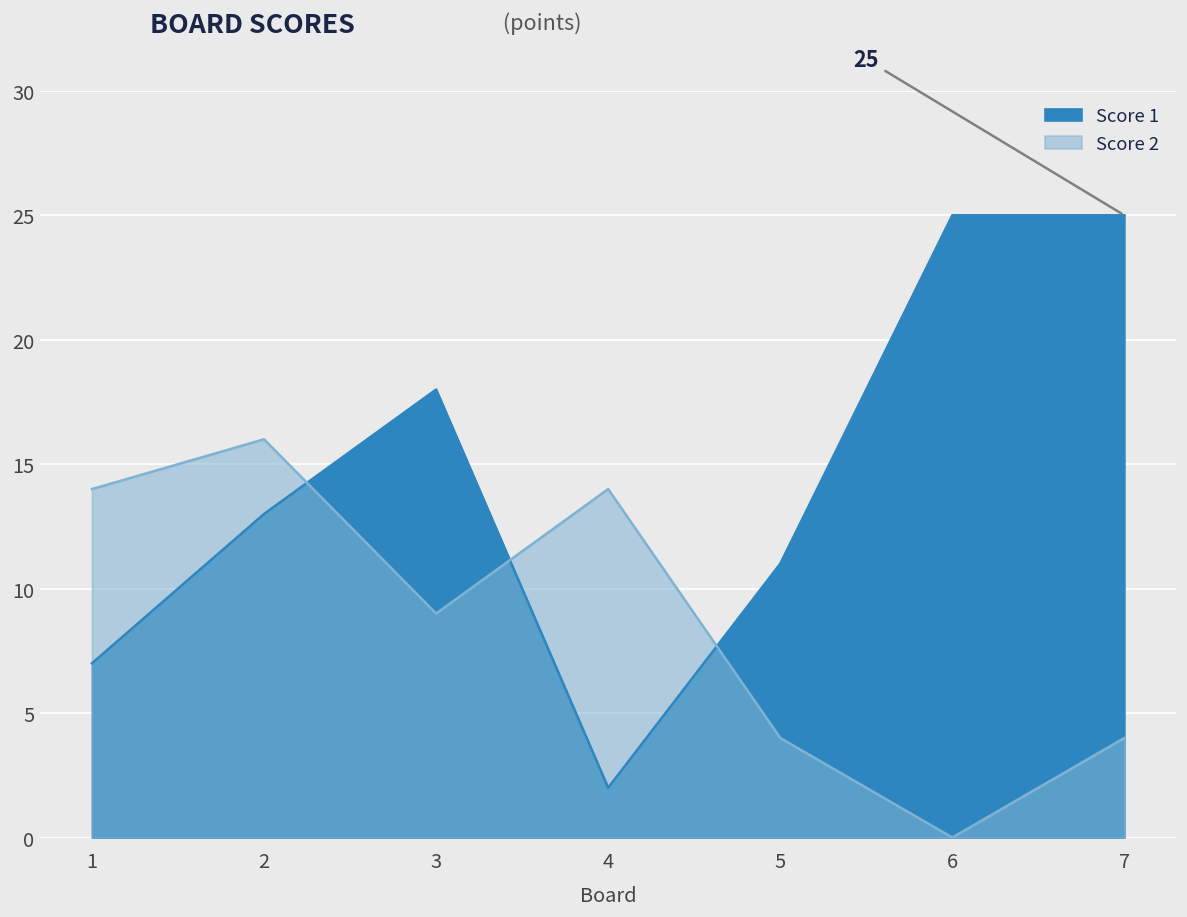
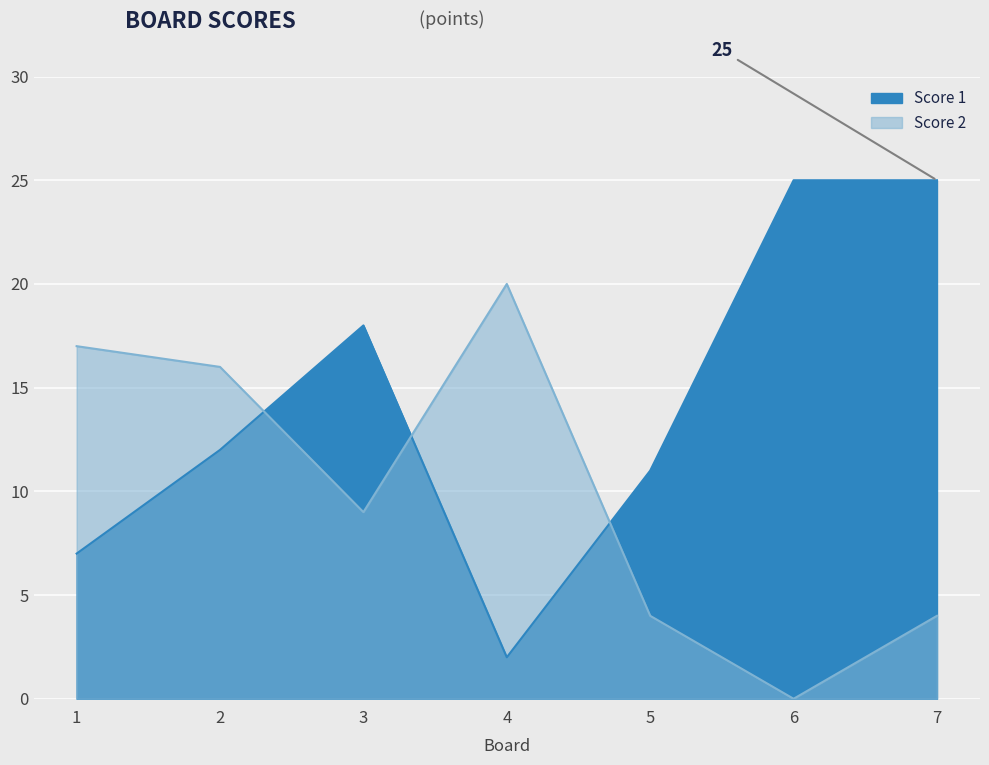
  {
    "Score 1": {
      "1": 7,
-     "2": 13,
+     "2": 12,
      "3": 18,
      "4": 2,
      "5": 11,
      "7": 25
    },
    "Score 2": {
-     "1": 14,
+     "1": 17,
      "2": 16,
      "3": 9,
-     "4": 14,
+     "4": 20,
      "5": 4,
      "6": 0,
      "7": 4
    }
  }
